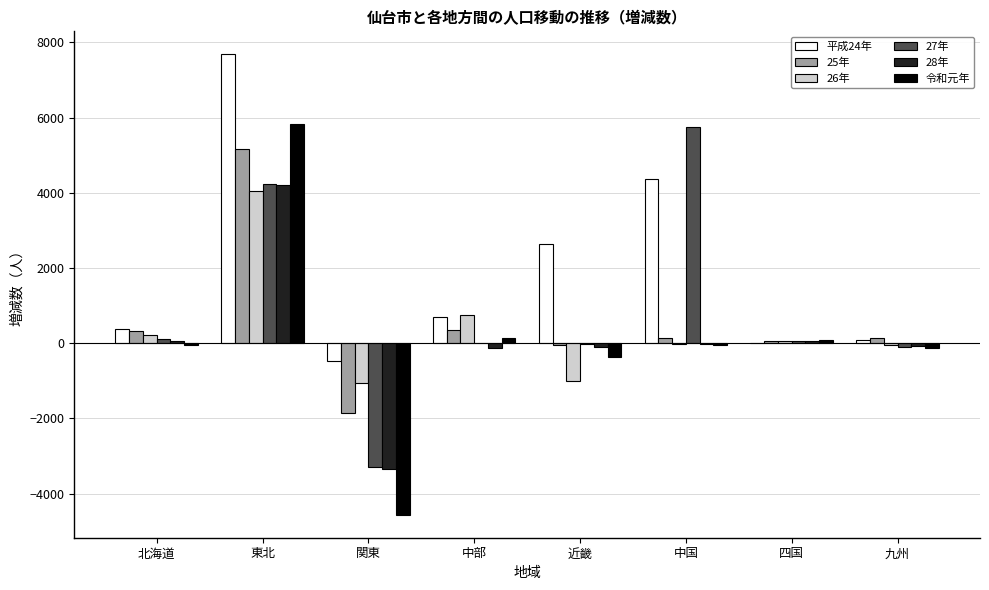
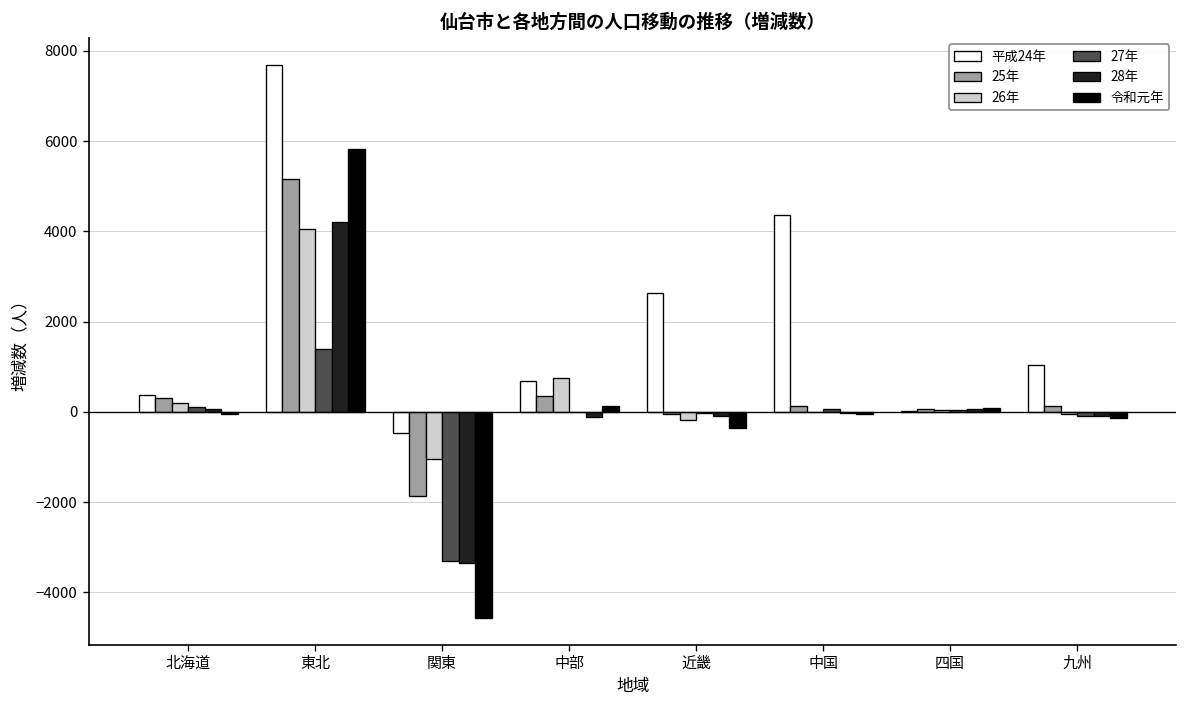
  {
    "平成24年": {
      "北海道": 400,
      "東北": 7700,
      "関東": -500,
      "中部": 700,
      "近畿": 2600,
      "中国": 4400,
-     "九州": 100
+     "九州": 1000
    },
    "25年": {
      "北海道": 300,
      "東北": 5200,
      "関東": -1900,
      "中部": 400,
      "中国": 100,
      "四国": 100,
      "九州": 100
    },
    "26年": {
      "北海道": 200,
      "東北": 4100,
      "関東": -1100,
      "中部": 700,
-     "近畿": -1000
+     "近畿": -200
    },
    "27年": {
      "北海道": 100,
-     "東北": 4200,
+     "東北": 1400,
      "関東": -3300,
-     "中国": 5700,
+     "中国": 100,
      "九州": -100
    }
  }
